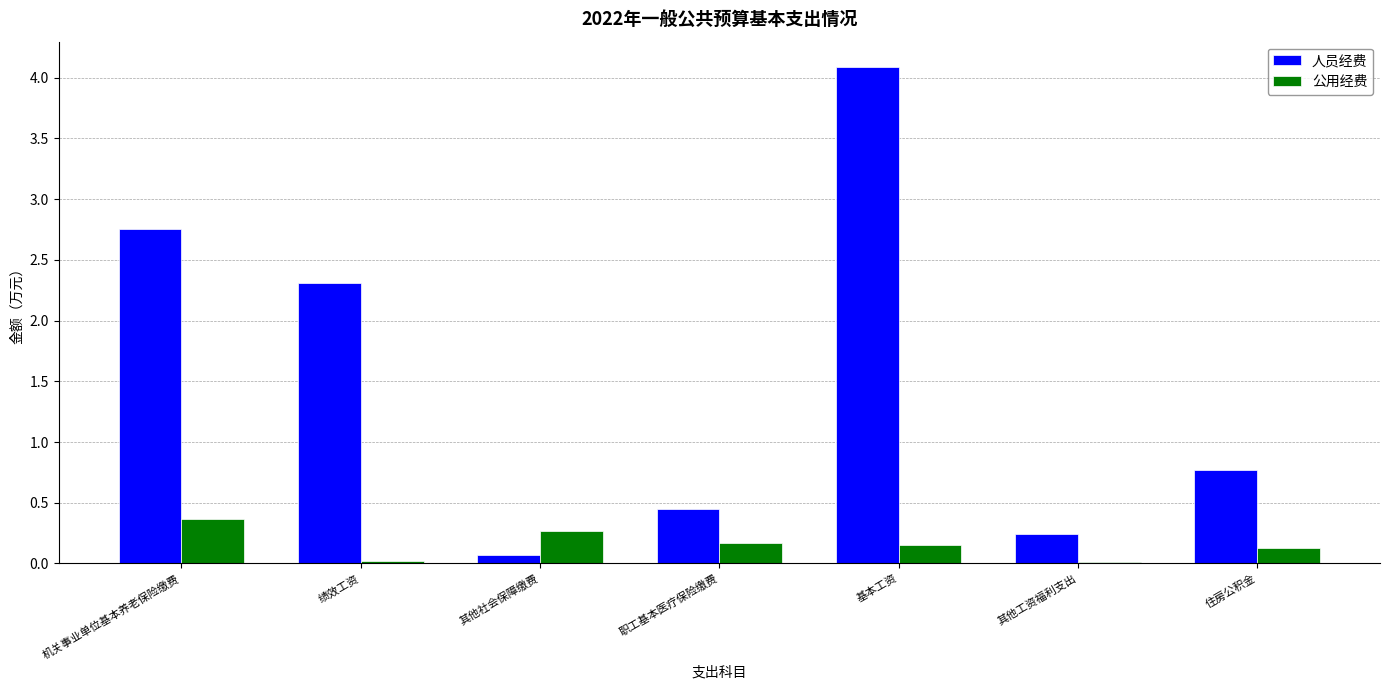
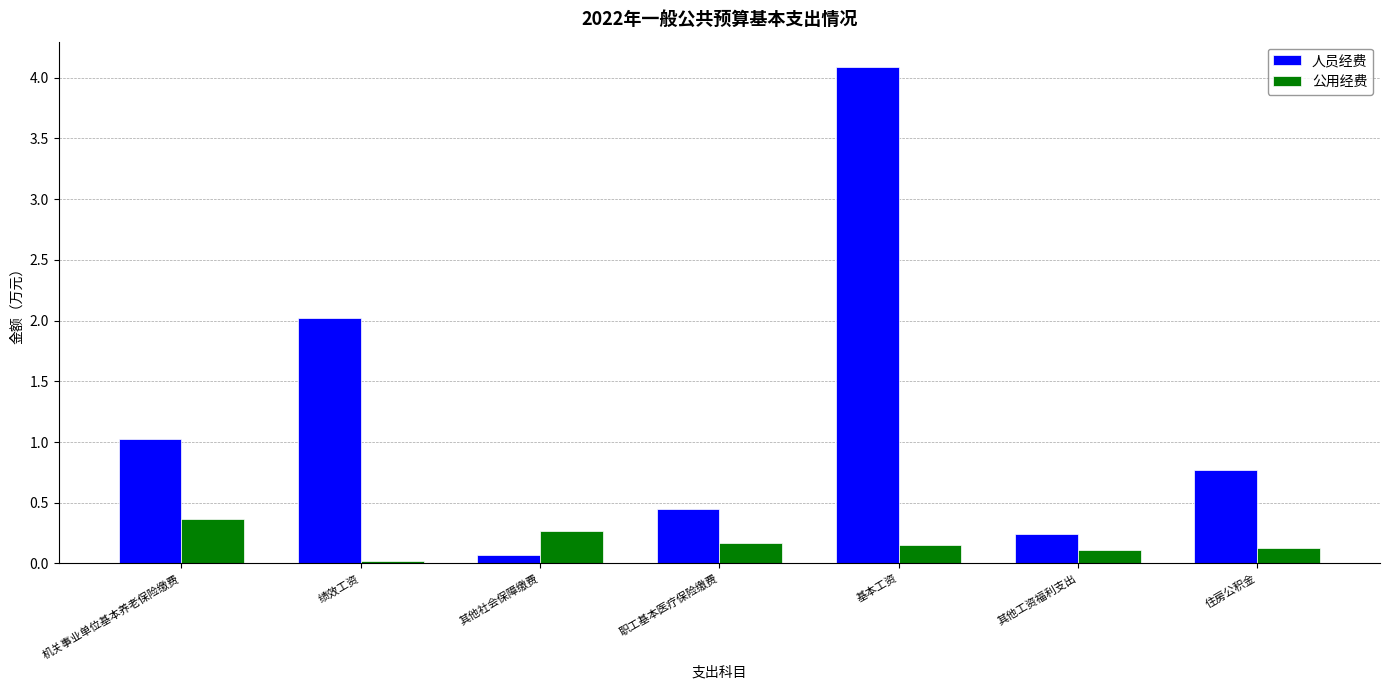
  {
    "人员经费": {
-     "机关事业单位基本养老保险缴费": 2.76,
-     "绩效工资": 2.31,
+     "机关事业单位基本养老保险缴费": 1.02,
+     "绩效工资": 2.02,
      "其他社会保障缴费": 0.07,
      "职工基本医疗保险缴费": 0.45,
      "基本工资": 4.09,
      "其他工资福利支出": 0.25,
      "住房公积金": 0.77
    },
    "公用经费": {
      "机关事业单位基本养老保险缴费": 0.37,
      "其他社会保障缴费": 0.27,
      "职工基本医疗保险缴费": 0.17,
      "基本工资": 0.15,
-     "其他工资福利支出": 0.01,
+     "其他工资福利支出": 0.11,
      "住房公积金": 0.13
    }
  }
